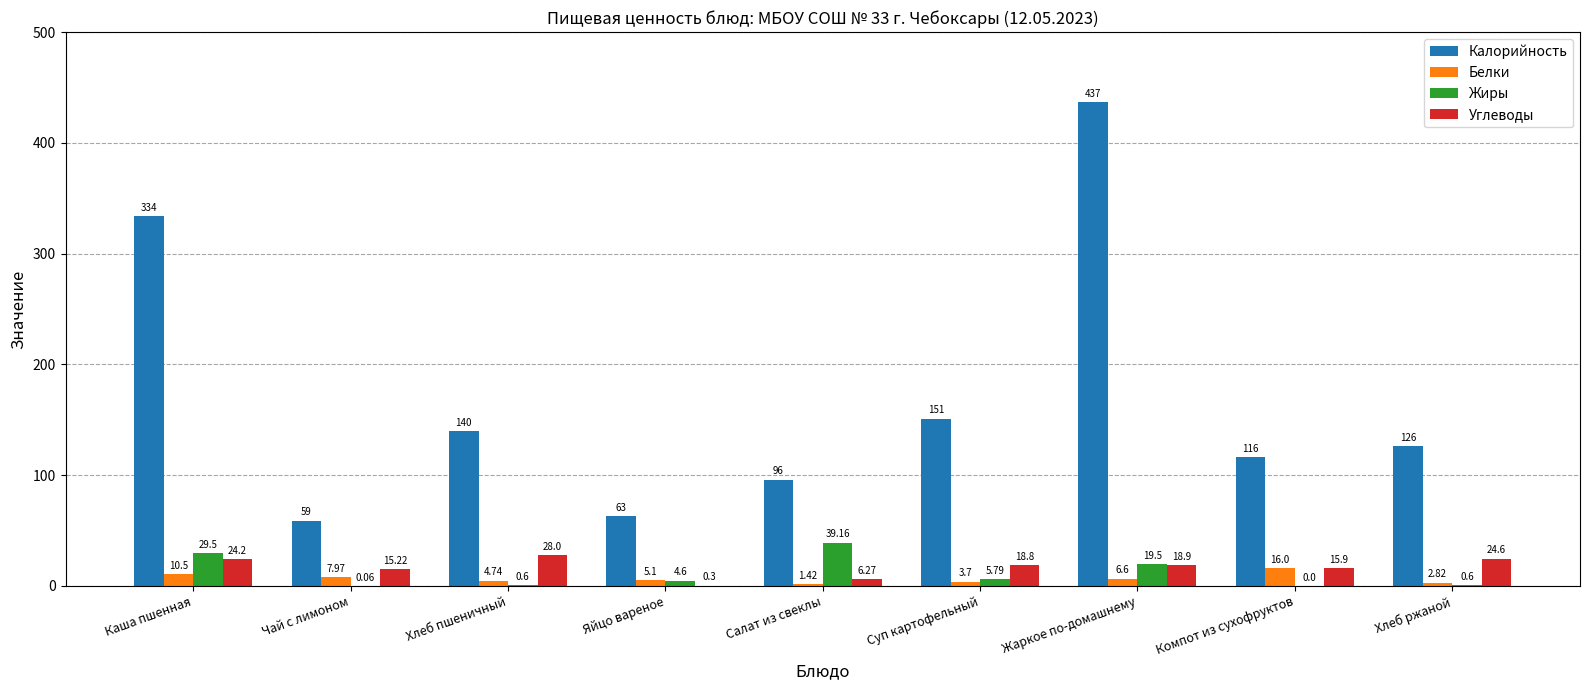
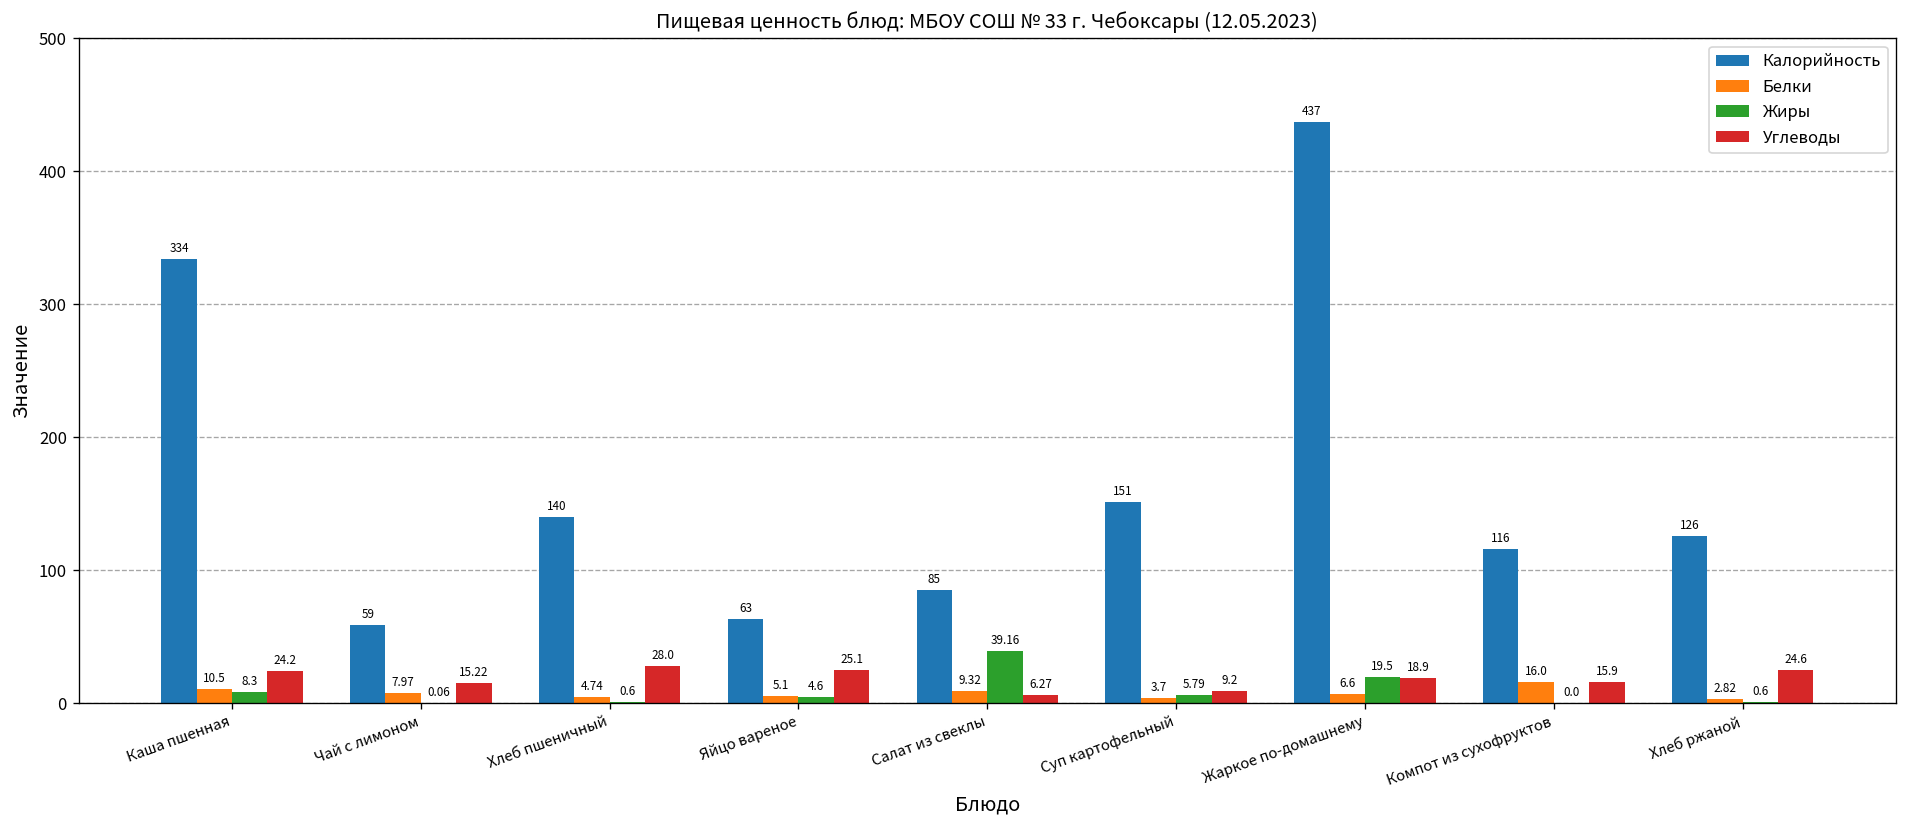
  {
    "Калорийность": {
      "Каша пшенная": 334,
      "Чай с лимоном": 59,
      "Хлеб пшеничный": 140,
      "Яйцо вареное": 63,
-     "Салат из свеклы": 96,
+     "Салат из свеклы": 85,
      "Суп картофельный": 151,
      "Жаркое по-домашнему": 437,
      "Компот из сухофруктов": 116,
      "Хлеб ржаной": 126
    },
    "Белки": {
      "Каша пшенная": 10.5,
      "Чай с лимоном": 7.97,
      "Хлеб пшеничный": 4.74,
      "Яйцо вареное": 5.1,
-     "Салат из свеклы": 1.42,
+     "Салат из свеклы": 9.32,
      "Суп картофельный": 3.7,
      "Жаркое по-домашнему": 6.6,
      "Компот из сухофруктов": 16.0,
      "Хлеб ржаной": 2.82
    },
    "Жиры": {
-     "Каша пшенная": 29.5,
+     "Каша пшенная": 8.3,
      "Чай с лимоном": 0.06,
      "Хлеб пшеничный": 0.6,
      "Яйцо вареное": 4.6,
      "Салат из свеклы": 39.16,
      "Суп картофельный": 5.79,
      "Жаркое по-домашнему": 19.5,
      "Компот из сухофруктов": 0.0,
      "Хлеб ржаной": 0.6
    },
    "Углеводы": {
      "Каша пшенная": 24.2,
      "Чай с лимоном": 15.22,
      "Хлеб пшеничный": 28.0,
-     "Яйцо вареное": 0.3,
+     "Яйцо вареное": 25.1,
      "Салат из свеклы": 6.27,
-     "Суп картофельный": 18.8,
+     "Суп картофельный": 9.2,
      "Жаркое по-домашнему": 18.9,
      "Компот из сухофруктов": 15.9,
      "Хлеб ржаной": 24.6
    }
  }
